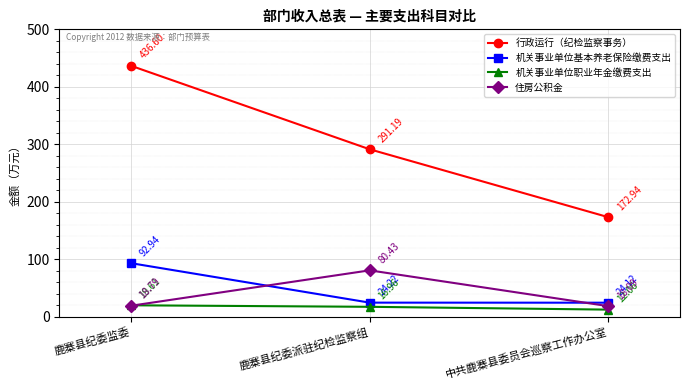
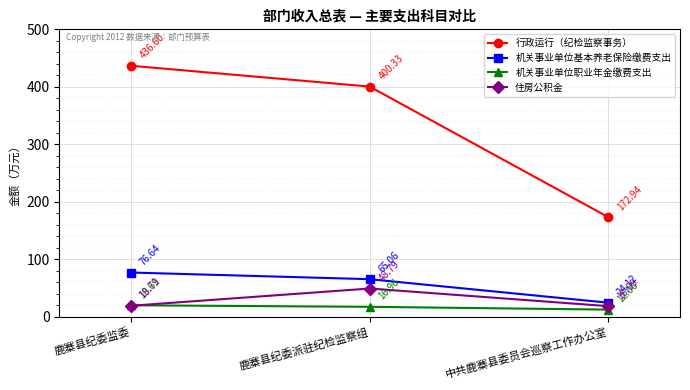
  {
    "行政运行（纪检监察事务）": {
-     "鹿寨县纪委派驻纪检监察组": 291.19,
+     "鹿寨县纪委派驻纪检监察组": 400.33,
      "中共鹿寨县委员会巡察工作办公室": 172.94
    },
    "机关事业单位基本养老保险缴费支出": {
-     "鹿寨县纪委监委": 92.94,
-     "鹿寨县纪委派驻纪检监察组": 24.22
+     "鹿寨县纪委监委": 76.64,
+     "鹿寨县纪委派驻纪检监察组": 65.06
    },
    "住房公积金": {
-     "鹿寨县纪委派驻纪检监察组": 80.43
+     "鹿寨县纪委派驻纪检监察组": 48.79
    }
  }
